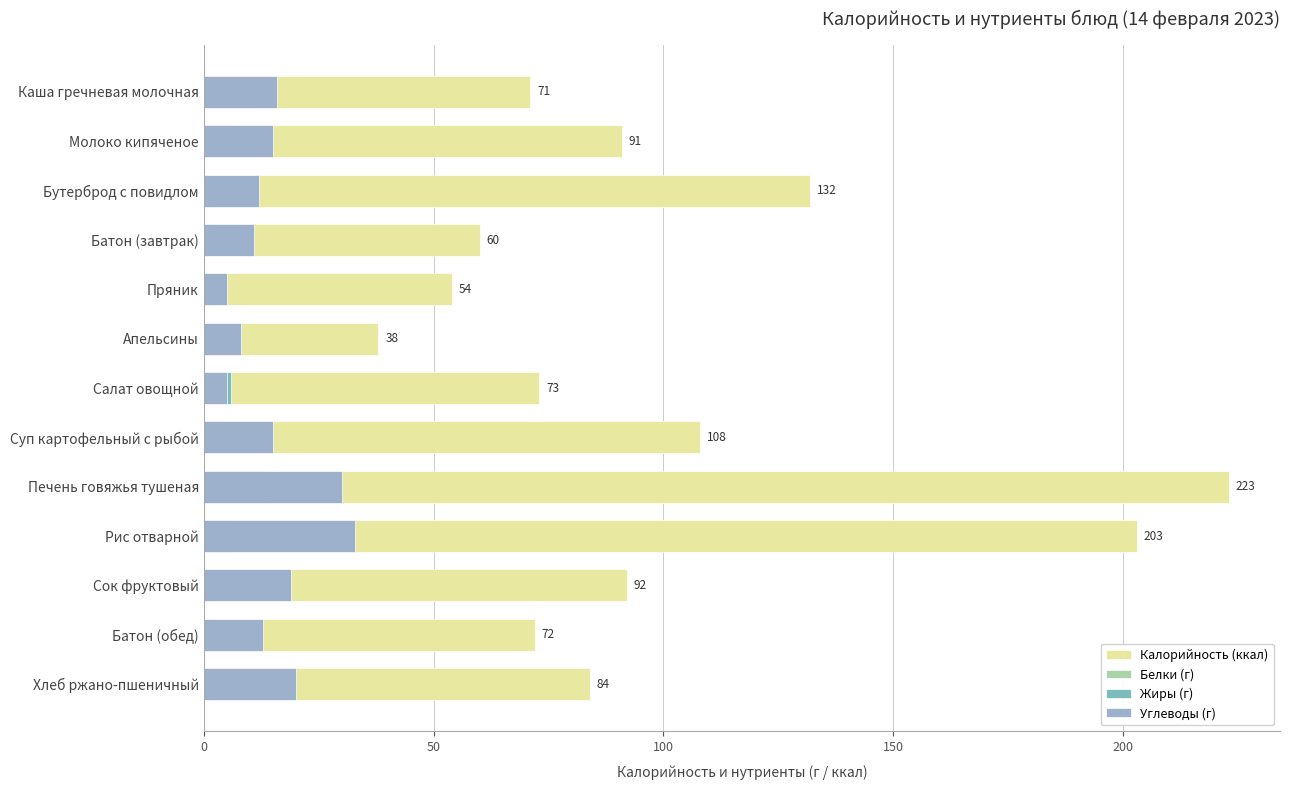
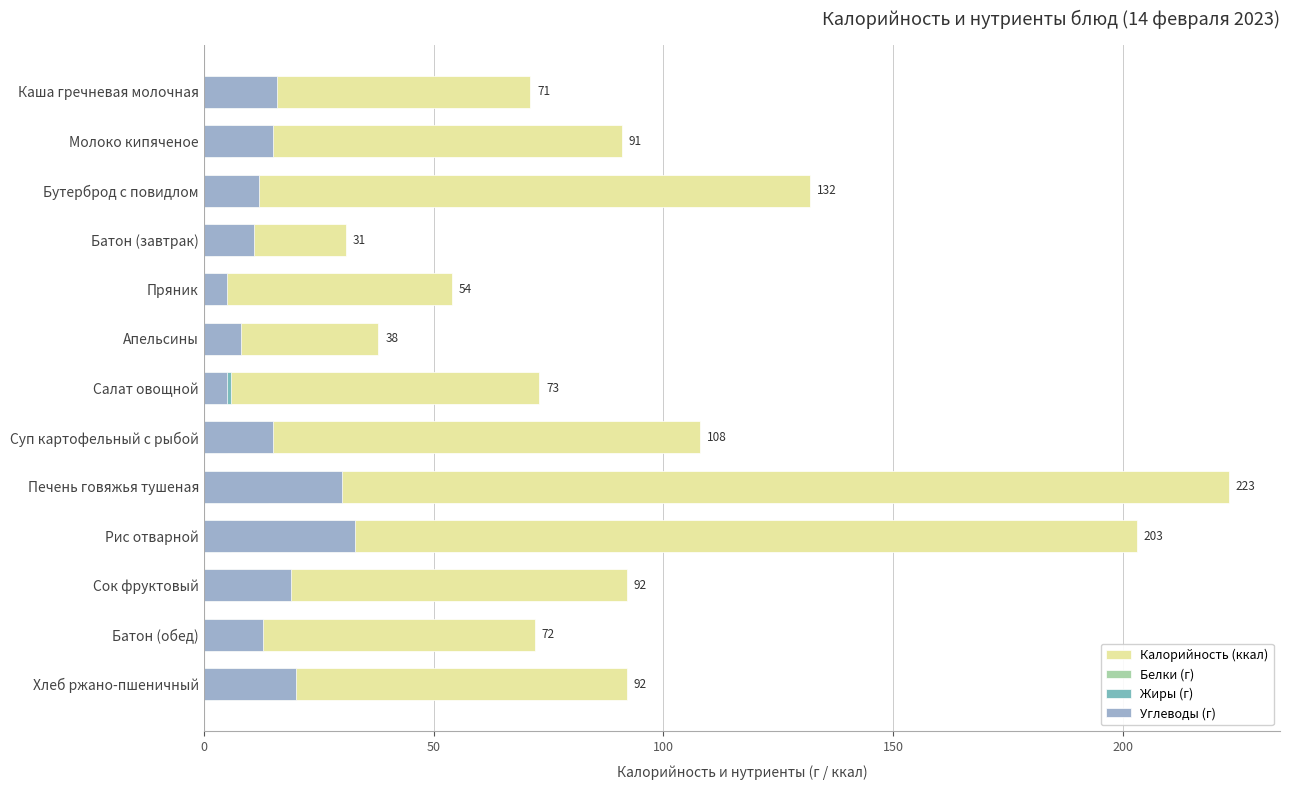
  {
    "Калорийность (ккал)": {
      "Каша гречневая молочная": 71,
      "Молоко кипяченое": 91,
      "Бутерброд с повидлом": 132,
-     "Батон (завтрак)": 60,
+     "Батон (завтрак)": 31,
      "Пряник": 54,
      "Апельсины": 38,
      "Салат овощной": 73,
      "Суп картофельный с рыбой": 108,
      "Печень говяжья тушеная": 223,
      "Рис отварной": 203,
      "Сок фруктовый": 92,
      "Батон (обед)": 72,
-     "Хлеб ржано-пшеничный": 84
+     "Хлеб ржано-пшеничный": 92
    }
  }
